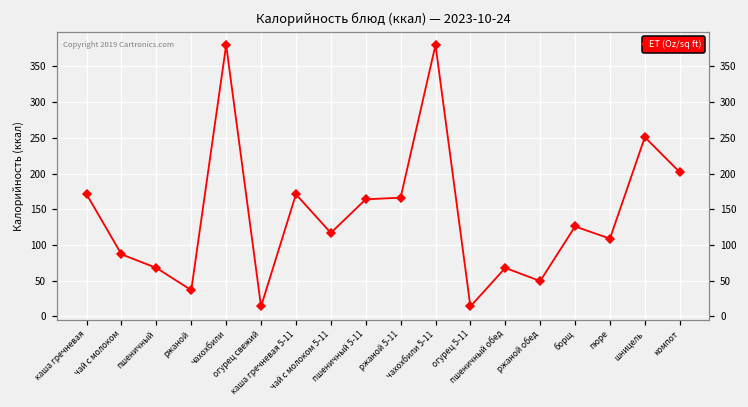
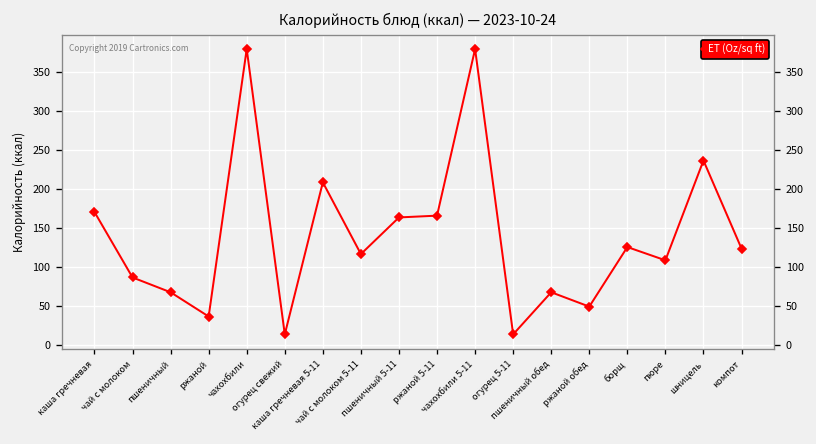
  {
    "каша гречневая": 170,
    "чай с молоком": 90,
    "пшеничный": 70,
    "ржаной": 40,
    "чахохбили": 380,
    "огурец свежий": 10,
-   "каша гречневая 5-11": 170,
+   "каша гречневая 5-11": 210,
    "чай с молоком 5-11": 120,
    "пшеничный 5-11": 160,
    "ржаной 5-11": 170,
    "чахохбили 5-11": 380,
    "огурец 5-11": 10,
    "пшеничный обед": 70,
    "ржаной обед": 50,
    "борщ": 130,
    "пюре": 110,
-   "шницель": 250,
-   "компот": 200
+   "шницель": 240,
+   "компот": 120
  }
